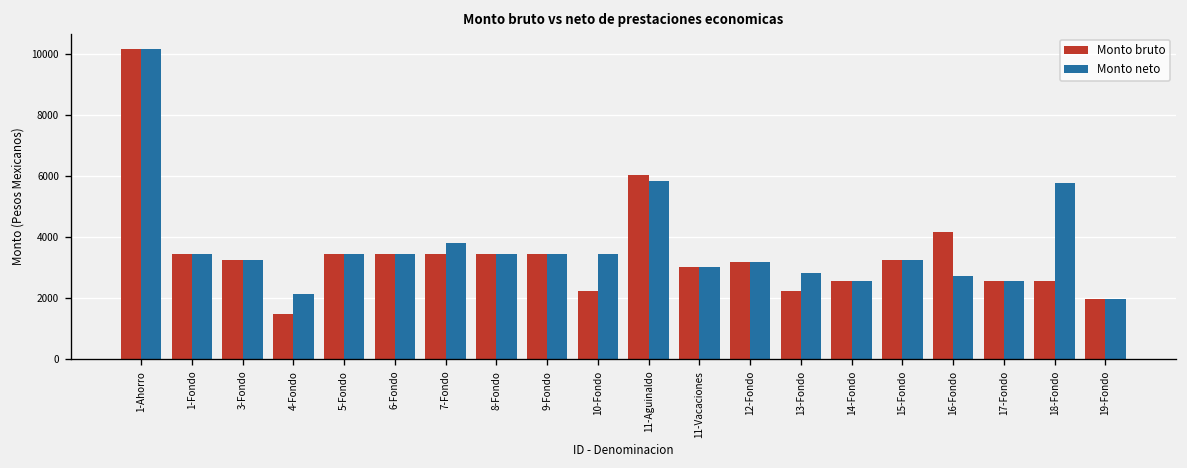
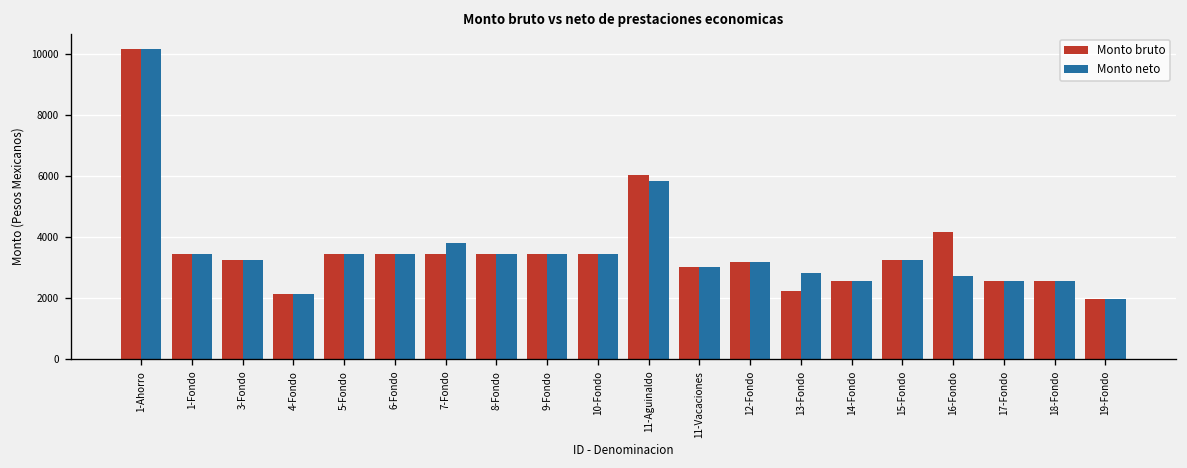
  {
    "Monto bruto": {
      "1-Ahorro": 10100,
      "1-Fondo": 3400,
      "3-Fondo": 3200,
-     "4-Fondo": 1500,
+     "4-Fondo": 2100,
      "5-Fondo": 3400,
      "6-Fondo": 3400,
      "7-Fondo": 3400,
      "8-Fondo": 3400,
      "9-Fondo": 3400,
-     "10-Fondo": 2200,
+     "10-Fondo": 3400,
      "11-Aguinaldo": 6000,
      "11-Vacaciones": 3000,
      "12-Fondo": 3200,
      "13-Fondo": 2200,
      "14-Fondo": 2500,
      "15-Fondo": 3200,
      "16-Fondo": 4200,
      "17-Fondo": 2500,
      "18-Fondo": 2500,
      "19-Fondo": 2000
    },
    "Monto neto": {
      "1-Ahorro": 10100,
      "1-Fondo": 3400,
      "3-Fondo": 3200,
      "4-Fondo": 2100,
      "5-Fondo": 3400,
      "6-Fondo": 3400,
      "7-Fondo": 3800,
      "8-Fondo": 3400,
      "9-Fondo": 3400,
      "10-Fondo": 3400,
      "11-Aguinaldo": 5800,
      "11-Vacaciones": 3000,
      "12-Fondo": 3200,
      "13-Fondo": 2800,
      "14-Fondo": 2500,
      "15-Fondo": 3200,
      "16-Fondo": 2700,
      "17-Fondo": 2500,
-     "18-Fondo": 5800,
+     "18-Fondo": 2500,
      "19-Fondo": 2000
    }
  }
